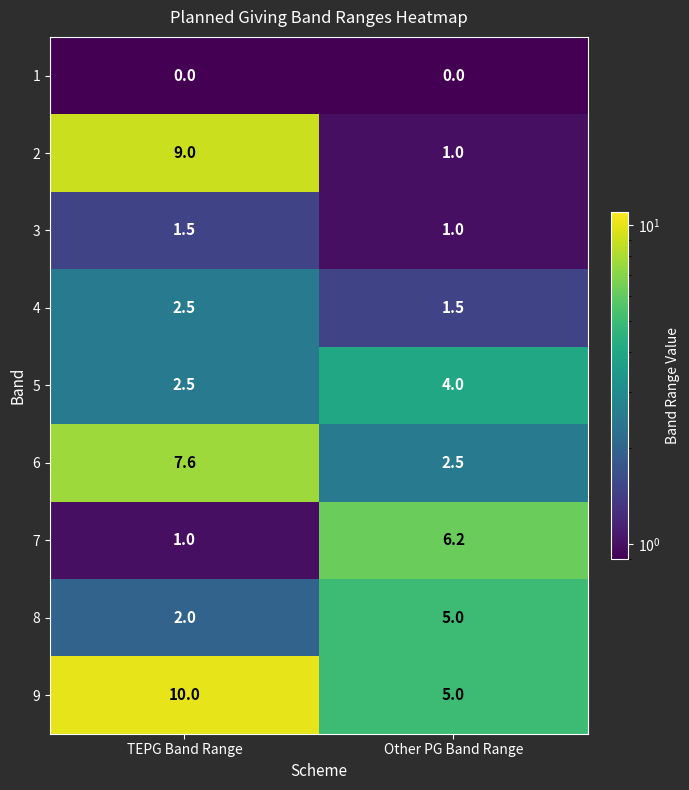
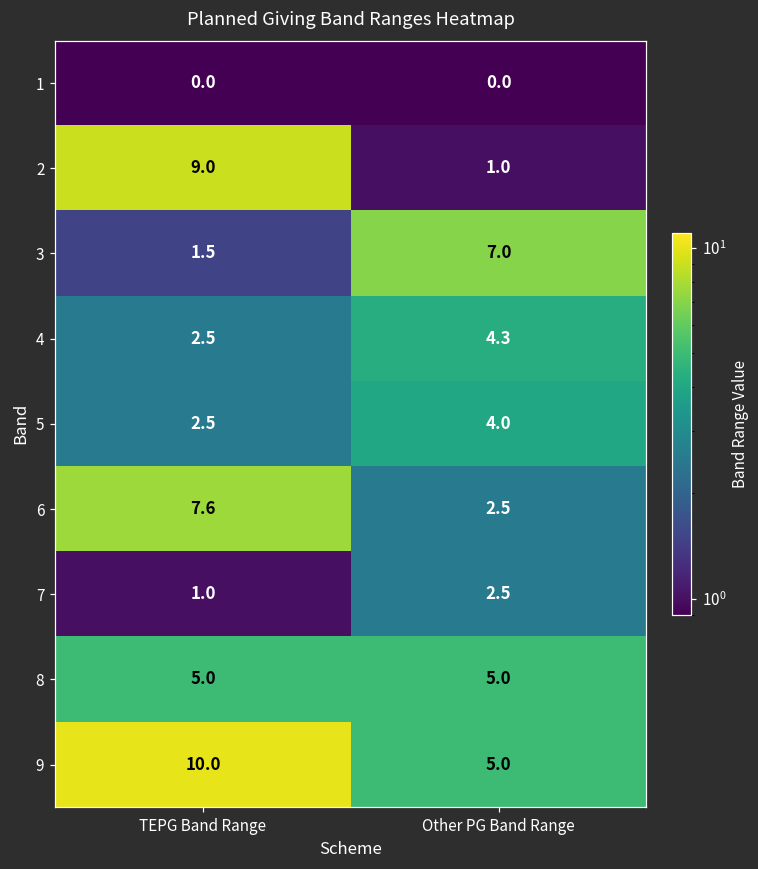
  {
    "1": {
      "TEPG Band Range": 0.0,
      "Other PG Band Range": 0.0
    },
    "2": {
      "TEPG Band Range": 9.0,
      "Other PG Band Range": 1.0
    },
    "3": {
      "TEPG Band Range": 1.5,
-     "Other PG Band Range": 1.0
+     "Other PG Band Range": 7.0
    },
    "4": {
      "TEPG Band Range": 2.5,
-     "Other PG Band Range": 1.5
+     "Other PG Band Range": 4.3
    },
    "5": {
      "TEPG Band Range": 2.5,
      "Other PG Band Range": 4.0
    },
    "6": {
      "TEPG Band Range": 7.6,
      "Other PG Band Range": 2.5
    },
    "7": {
      "TEPG Band Range": 1.0,
-     "Other PG Band Range": 6.2
+     "Other PG Band Range": 2.5
    },
    "8": {
-     "TEPG Band Range": 2.0,
+     "TEPG Band Range": 5.0,
      "Other PG Band Range": 5.0
    },
    "9": {
      "TEPG Band Range": 10.0,
      "Other PG Band Range": 5.0
    }
  }
